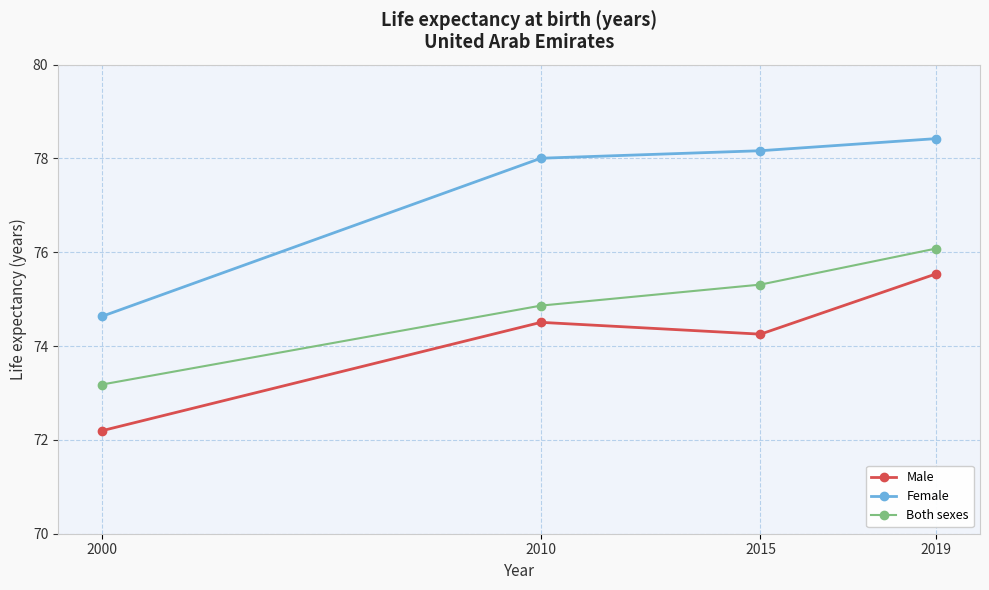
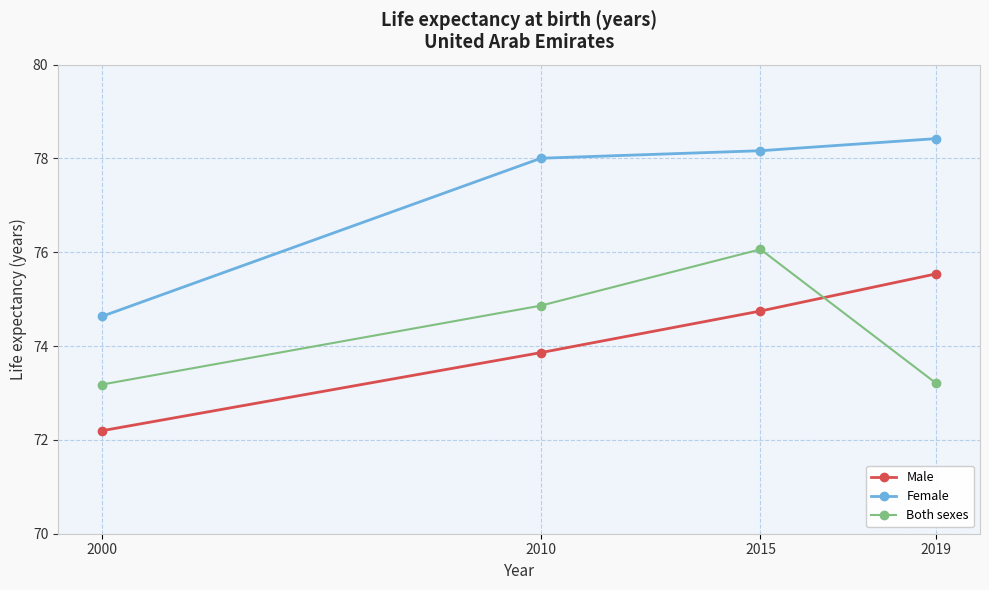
  {
    "Male": {
      "2000": 72.2,
-     "2010": 74.5,
-     "2015": 74.3,
+     "2010": 73.9,
+     "2015": 74.7,
      "2019": 75.5
    },
    "Female": {
      "2000": 74.6,
      "2010": 78.0,
      "2015": 78.2,
      "2019": 78.4
    },
    "Both sexes": {
      "2000": 73.2,
      "2010": 74.9,
-     "2015": 75.3,
-     "2019": 76.1
+     "2015": 76.1,
+     "2019": 73.2
    }
  }
